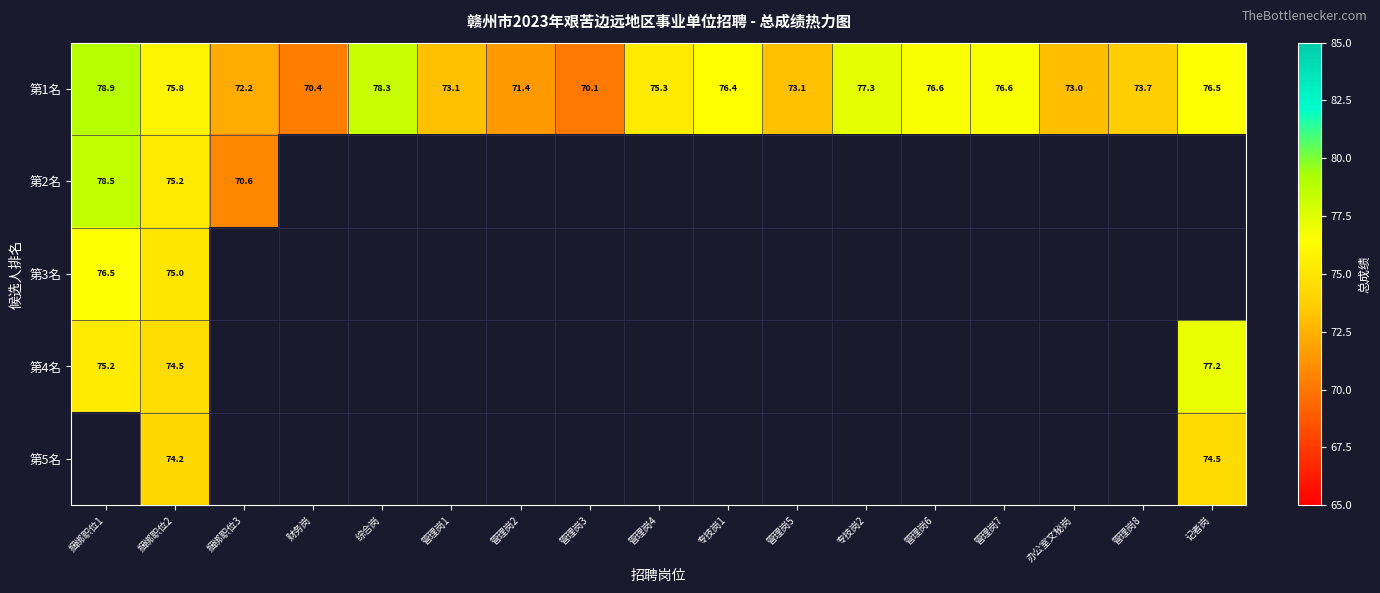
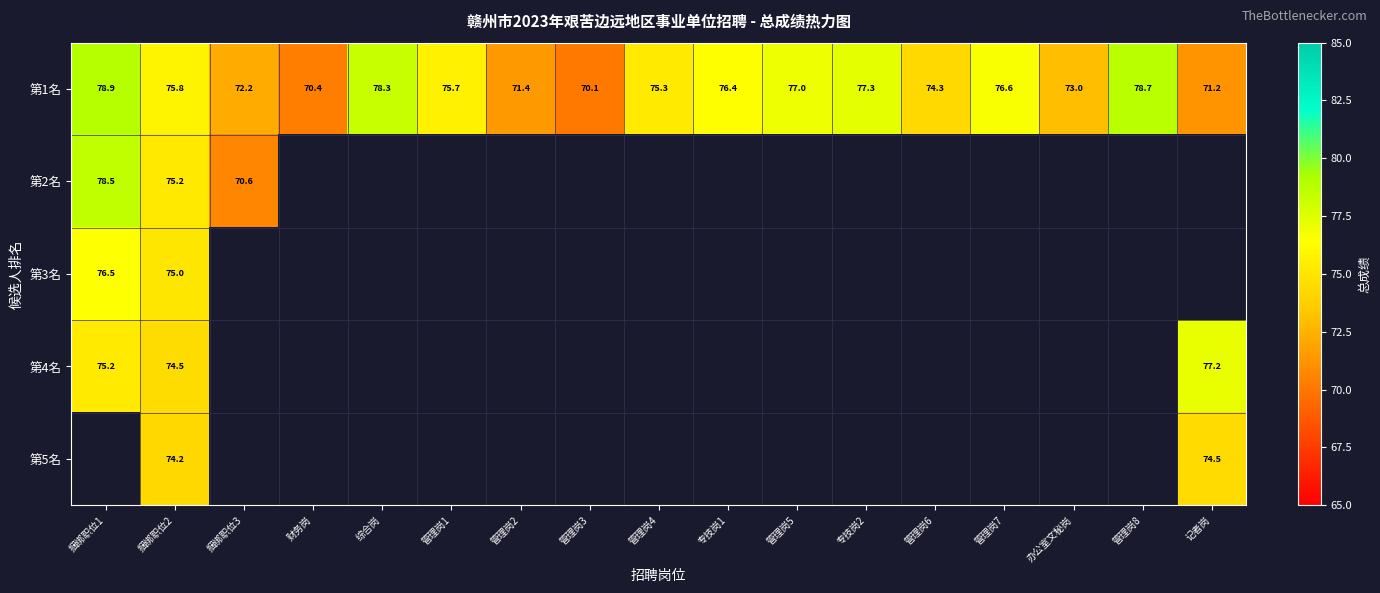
  {
    "第1名": {
      "捆绑职位1": 78.9,
      "捆绑职位2": 75.8,
      "捆绑职位3": 72.2,
      "财务岗": 70.4,
      "综合岗": 78.3,
-     "管理岗1": 73.1,
+     "管理岗1": 75.7,
      "管理岗2": 71.4,
      "管理岗3": 70.1,
      "管理岗4": 75.3,
      "专技岗1": 76.4,
-     "管理岗5": 73.1,
+     "管理岗5": 77.0,
      "专技岗2": 77.3,
-     "管理岗6": 76.6,
+     "管理岗6": 74.3,
      "管理岗7": 76.6,
      "办公室文秘岗": 73.0,
-     "管理岗8": 73.7,
-     "记者岗": 76.5
+     "管理岗8": 78.7,
+     "记者岗": 71.2
    },
    "第2名": {
      "捆绑职位1": 78.5,
      "捆绑职位2": 75.2,
      "捆绑职位3": 70.6
    },
    "第3名": {
      "捆绑职位1": 76.5,
      "捆绑职位2": 75.0
    },
    "第4名": {
      "捆绑职位1": 75.2,
      "捆绑职位2": 74.5,
      "记者岗": 77.2
    },
    "第5名": {
      "捆绑职位2": 74.2,
      "记者岗": 74.5
    }
  }
